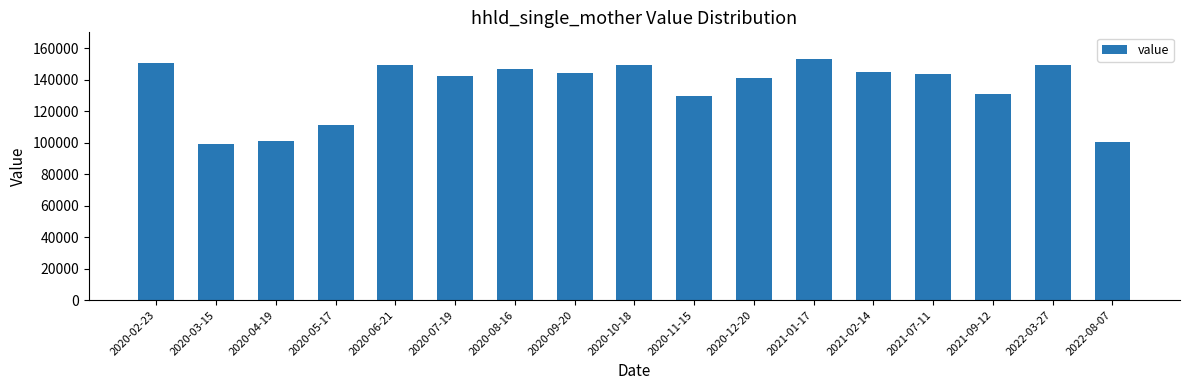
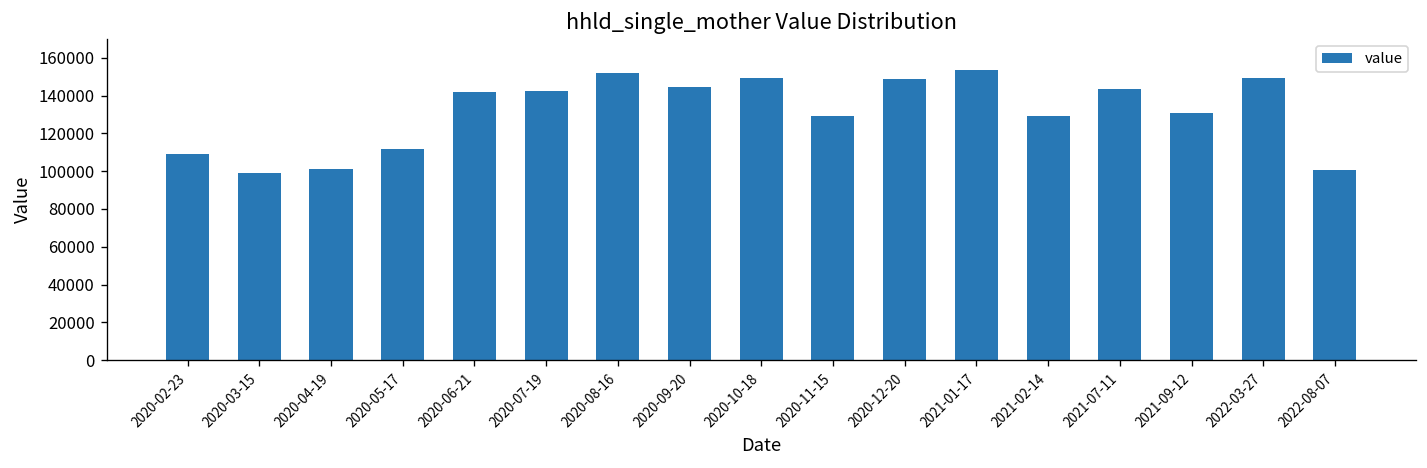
  {
-   "2020-02-23": 151000,
+   "2020-02-23": 109000,
    "2020-03-15": 99000,
    "2020-04-19": 101000,
    "2020-05-17": 111000,
-   "2020-06-21": 149000,
+   "2020-06-21": 142000,
    "2020-07-19": 142000,
-   "2020-08-16": 147000,
+   "2020-08-16": 152000,
    "2020-09-20": 144000,
    "2020-10-18": 149000,
    "2020-11-15": 129000,
-   "2020-12-20": 141000,
+   "2020-12-20": 149000,
    "2021-01-17": 153000,
-   "2021-02-14": 145000,
+   "2021-02-14": 129000,
    "2021-07-11": 143000,
    "2021-09-12": 131000,
    "2022-03-27": 149000,
    "2022-08-07": 100000
  }
